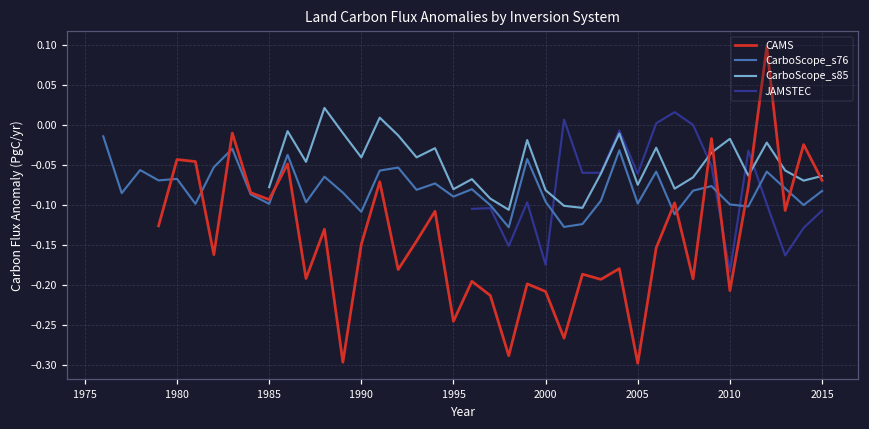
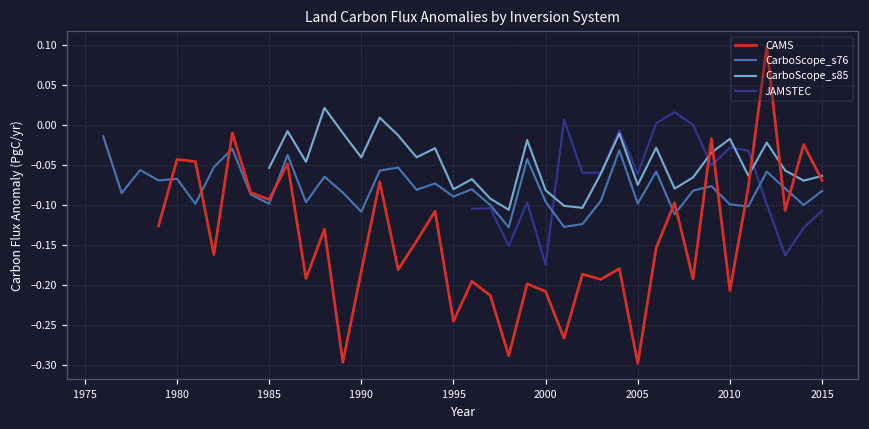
  {
    "CAMS": {
      "1980": -0.04,
      "1985": -0.09,
-     "1990": -0.15,
+     "1990": -0.18,
      "1995": -0.24,
      "2000": -0.21,
      "2005": -0.30,
      "2010": -0.21,
      "2015": -0.07
    },
    "CarboScope_s76": {
      "1980": -0.07,
      "1985": -0.10,
      "1990": -0.11,
      "1995": -0.09,
      "2000": -0.10,
      "2005": -0.10,
      "2010": -0.10,
      "2015": -0.08
    },
    "CarboScope_s85": {
-     "1985": -0.08,
+     "1985": -0.05,
      "1990": -0.04,
      "1995": -0.08,
      "2000": -0.08,
      "2005": -0.07,
      "2010": -0.02,
      "2015": -0.06
    },
    "JAMSTEC": {
      "2000": -0.17,
      "2005": -0.06,
-     "2010": -0.18,
+     "2010": -0.03,
      "2015": -0.11
    }
  }
